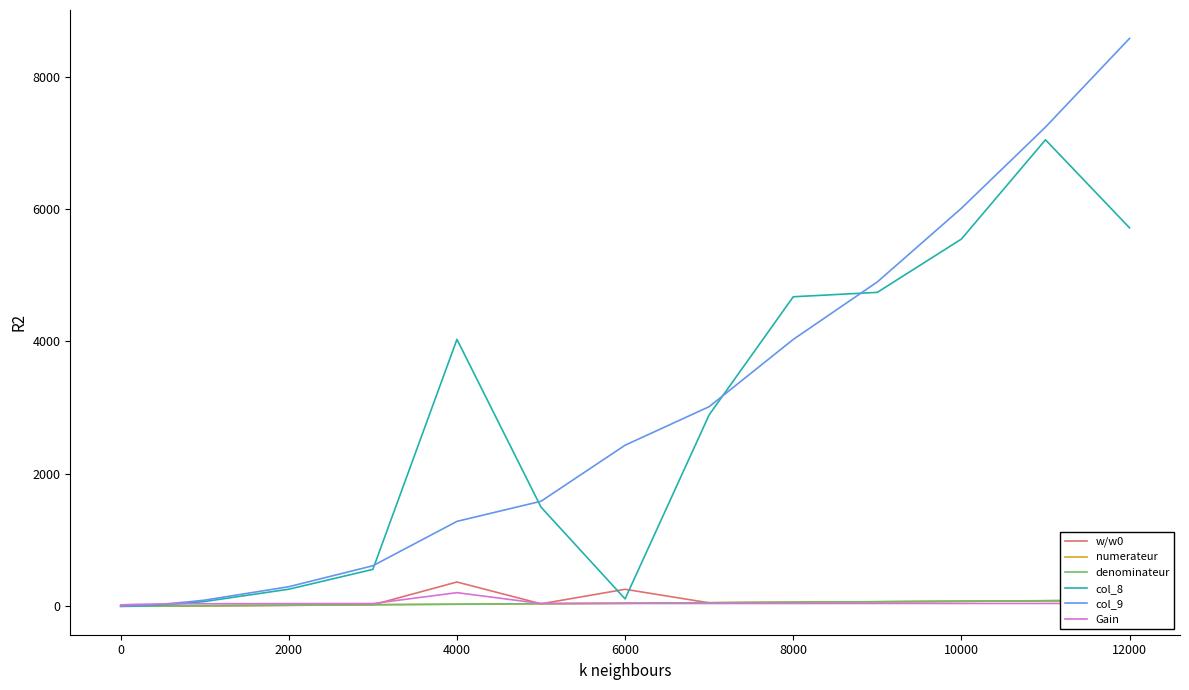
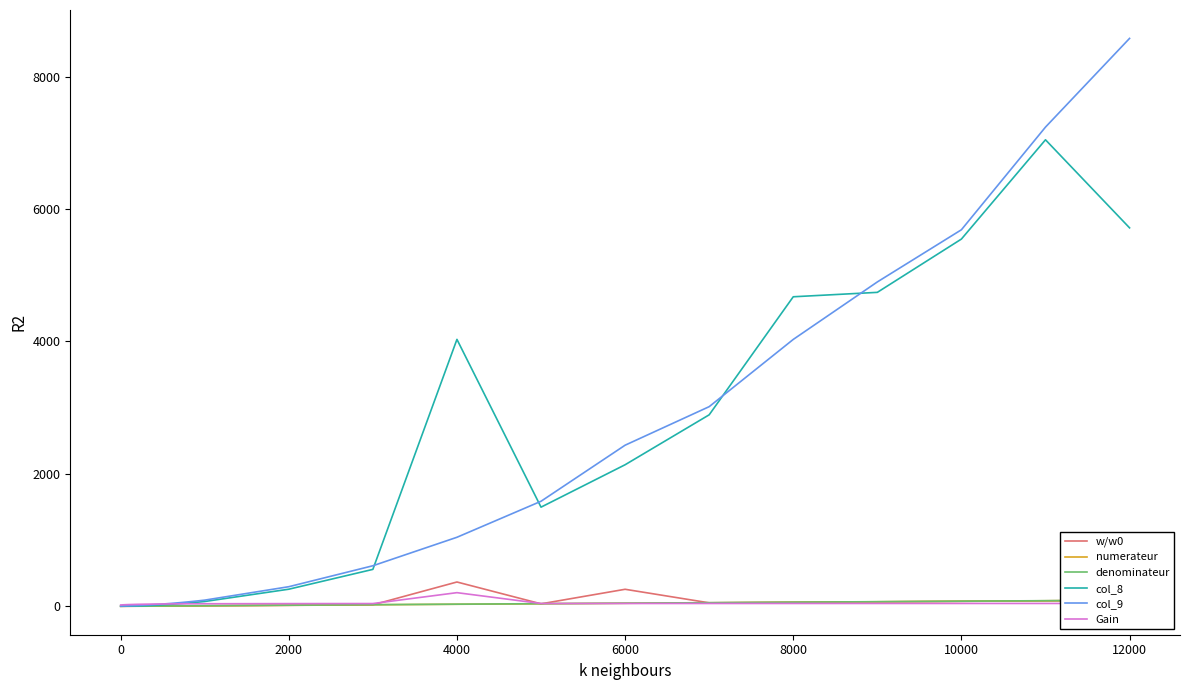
  {
    "w/w0": {
      "4000": 400,
      "6000": 300
    },
    "denominateur": {
      "4000": 0
    },
    "col_8": {
      "4000": 4000,
-     "6000": 100,
+     "6000": 2100,
      "8000": 4700,
      "10000": 5500,
      "12000": 5700
    },
    "col_9": {
-     "4000": 1300,
+     "4000": 1000,
      "6000": 2400,
      "8000": 4000,
-     "10000": 6000,
+     "10000": 5700,
      "12000": 8600
    },
    "Gain": {
      "4000": 200
    }
  }
